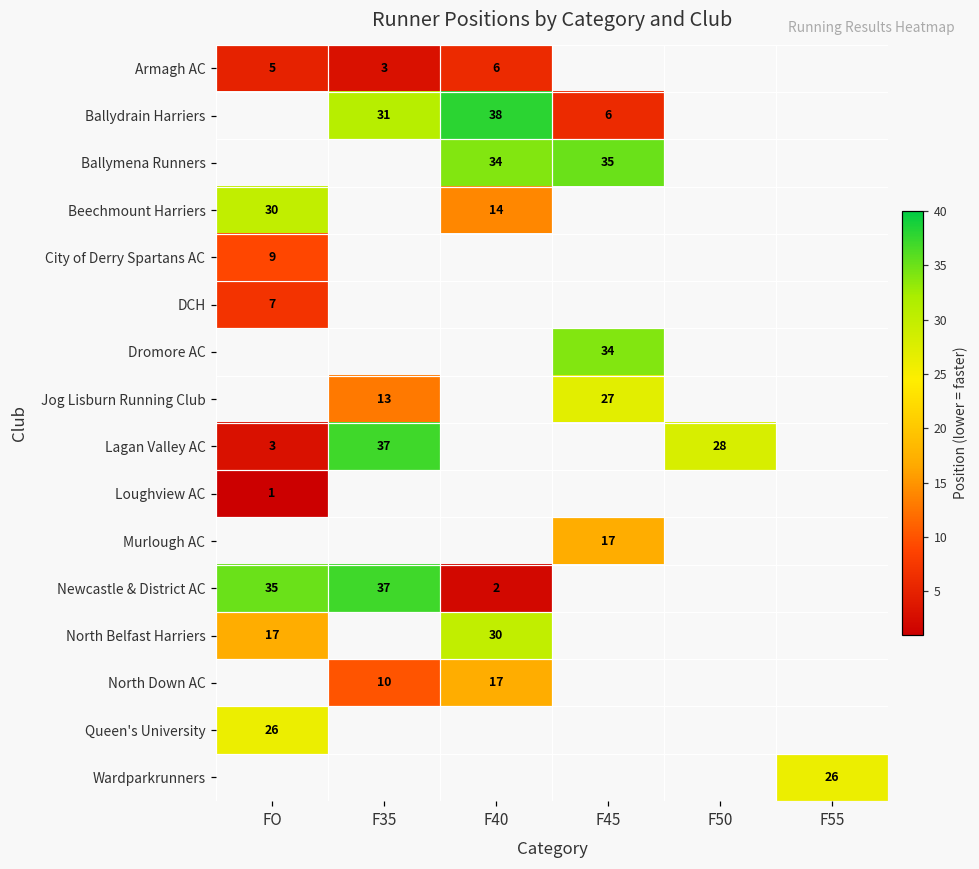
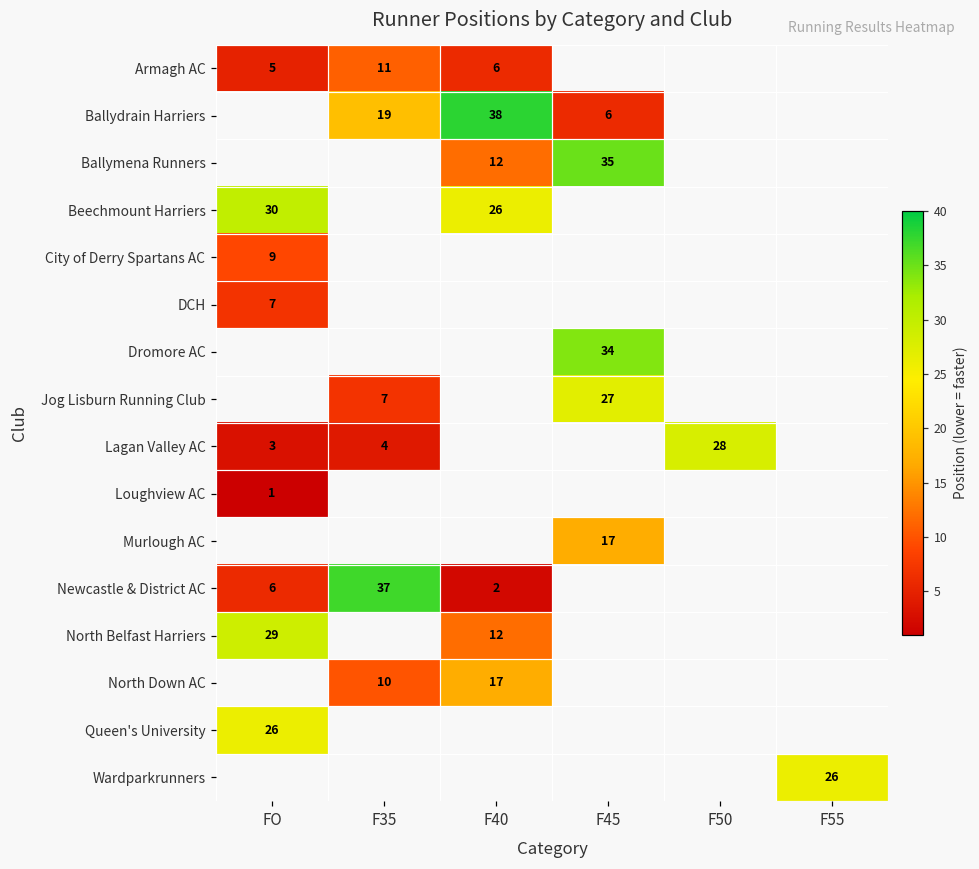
  {
    "Armagh AC": {
      "FO": 5,
-     "F35": 3,
+     "F35": 11,
      "F40": 6
    },
    "Ballydrain Harriers": {
-     "F35": 31,
+     "F35": 19,
      "F40": 38,
      "F45": 6
    },
    "Ballymena Runners": {
-     "F40": 34,
+     "F40": 12,
      "F45": 35
    },
    "Beechmount Harriers": {
      "FO": 30,
-     "F40": 14
+     "F40": 26
    },
    "City of Derry Spartans AC": {
      "FO": 9
    },
    "DCH": {
      "FO": 7
    },
    "Dromore AC": {
      "F45": 34
    },
    "Jog Lisburn Running Club": {
-     "F35": 13,
+     "F35": 7,
      "F45": 27
    },
    "Lagan Valley AC": {
      "FO": 3,
-     "F35": 37,
+     "F35": 4,
      "F50": 28
    },
    "Loughview AC": {
      "FO": 1
    },
    "Murlough AC": {
      "F45": 17
    },
    "Newcastle & District AC": {
-     "FO": 35,
+     "FO": 6,
      "F35": 37,
      "F40": 2
    },
    "North Belfast Harriers": {
-     "FO": 17,
-     "F40": 30
+     "FO": 29,
+     "F40": 12
    },
    "North Down AC": {
      "F35": 10,
      "F40": 17
    },
    "Queen's University": {
      "FO": 26
    },
    "Wardparkrunners": {
      "F55": 26
    }
  }
